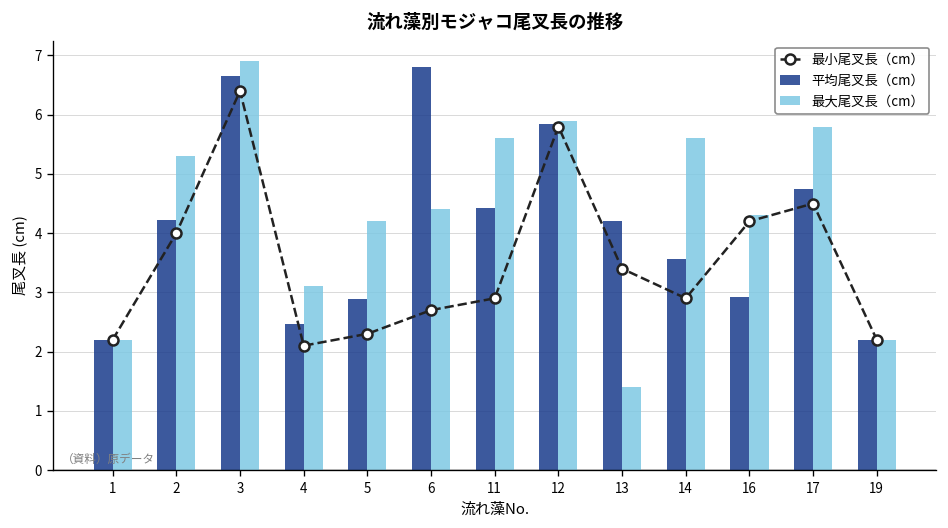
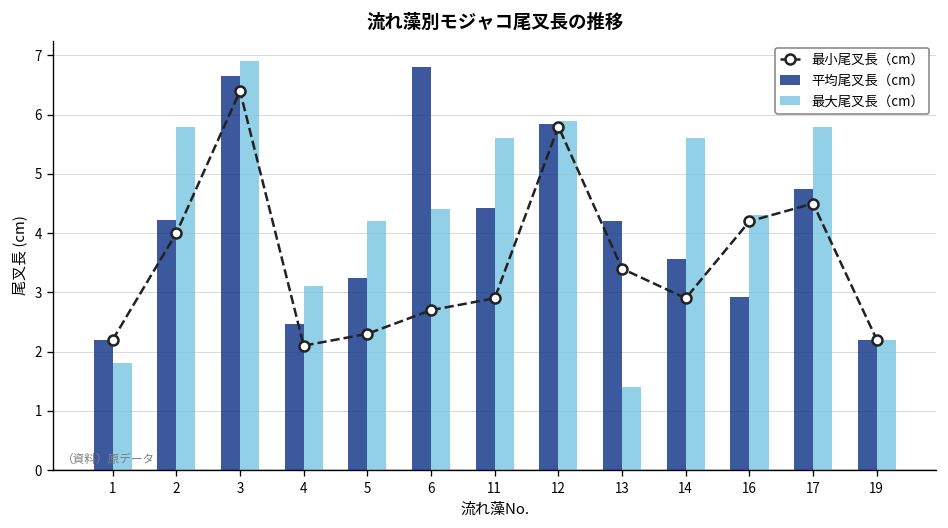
  {
    "平均尾叉長（cm）": {
      "1": 2.2,
      "2": 4.2,
      "3": 6.7,
      "4": 2.5,
-     "5": 2.9,
+     "5": 3.3,
      "6": 6.8,
      "11": 4.4,
      "12": 5.9,
      "13": 4.2,
      "14": 3.6,
      "16": 2.9,
      "17": 4.8,
      "19": 2.2
    },
    "最小尾叉長（cm）": {
      "1": 2.2,
      "2": 4.0,
      "3": 6.4,
      "4": 2.1,
      "5": 2.3,
      "6": 2.7,
      "11": 2.9,
      "12": 5.8,
      "13": 3.4,
      "14": 2.9,
      "16": 4.2,
      "17": 4.5,
      "19": 2.2
    },
    "最大尾叉長（cm）": {
-     "1": 2.2,
-     "2": 5.3,
+     "1": 1.8,
+     "2": 5.8,
      "3": 6.9,
      "4": 3.1,
      "5": 4.2,
      "6": 4.4,
      "11": 5.6,
      "12": 5.9,
      "13": 1.4,
      "14": 5.6,
      "16": 4.3,
      "17": 5.8,
      "19": 2.2
    }
  }
